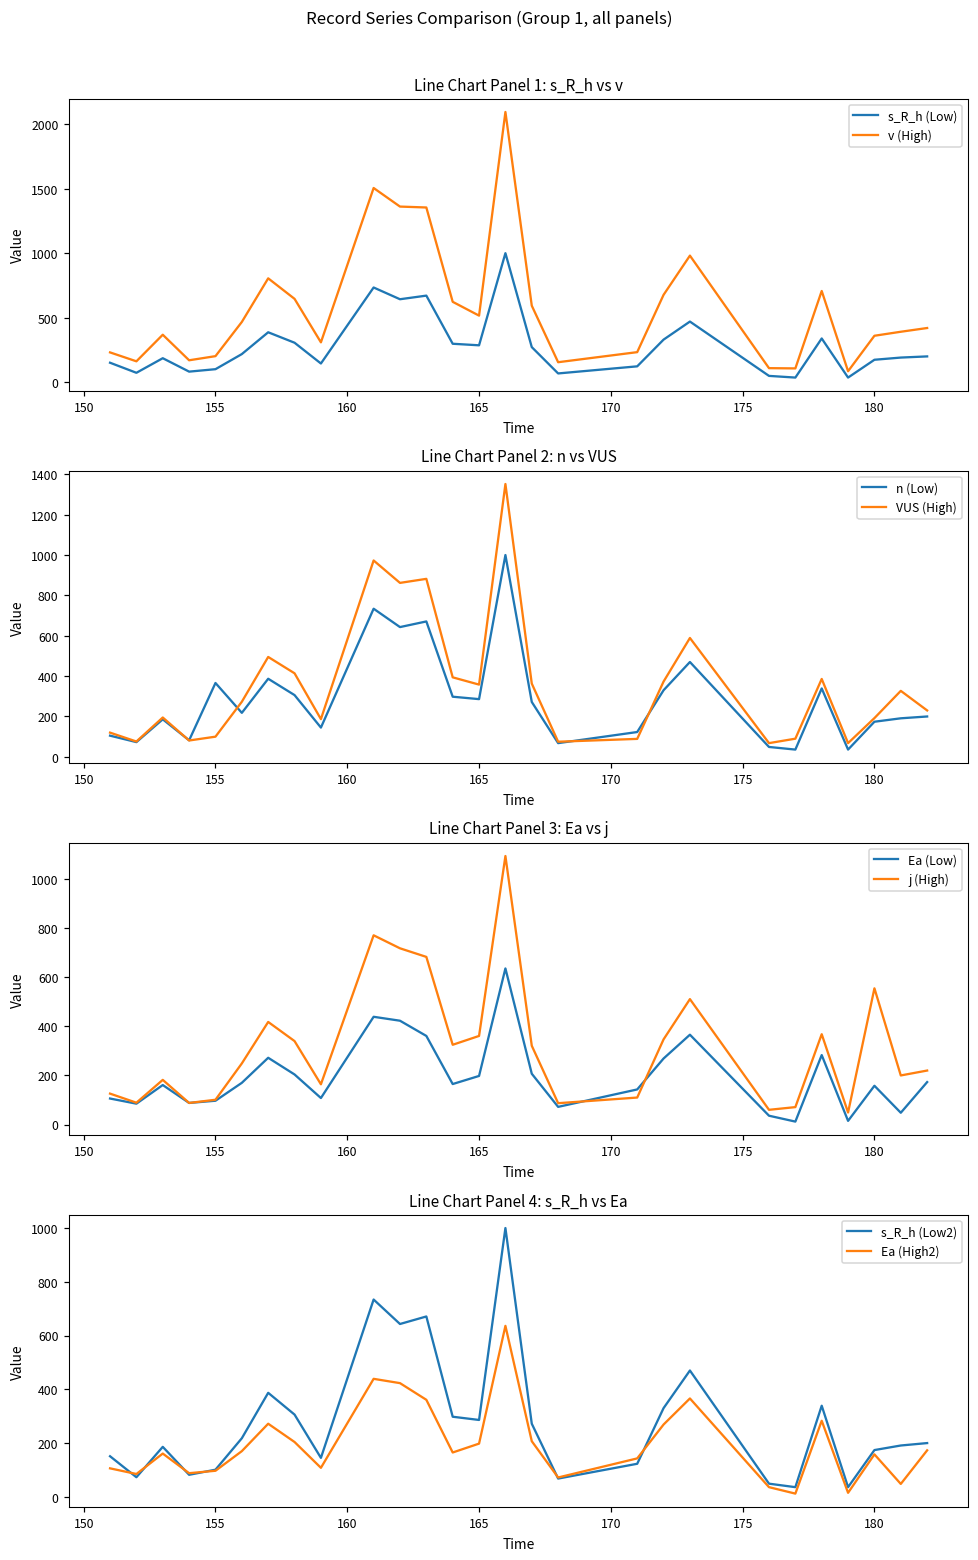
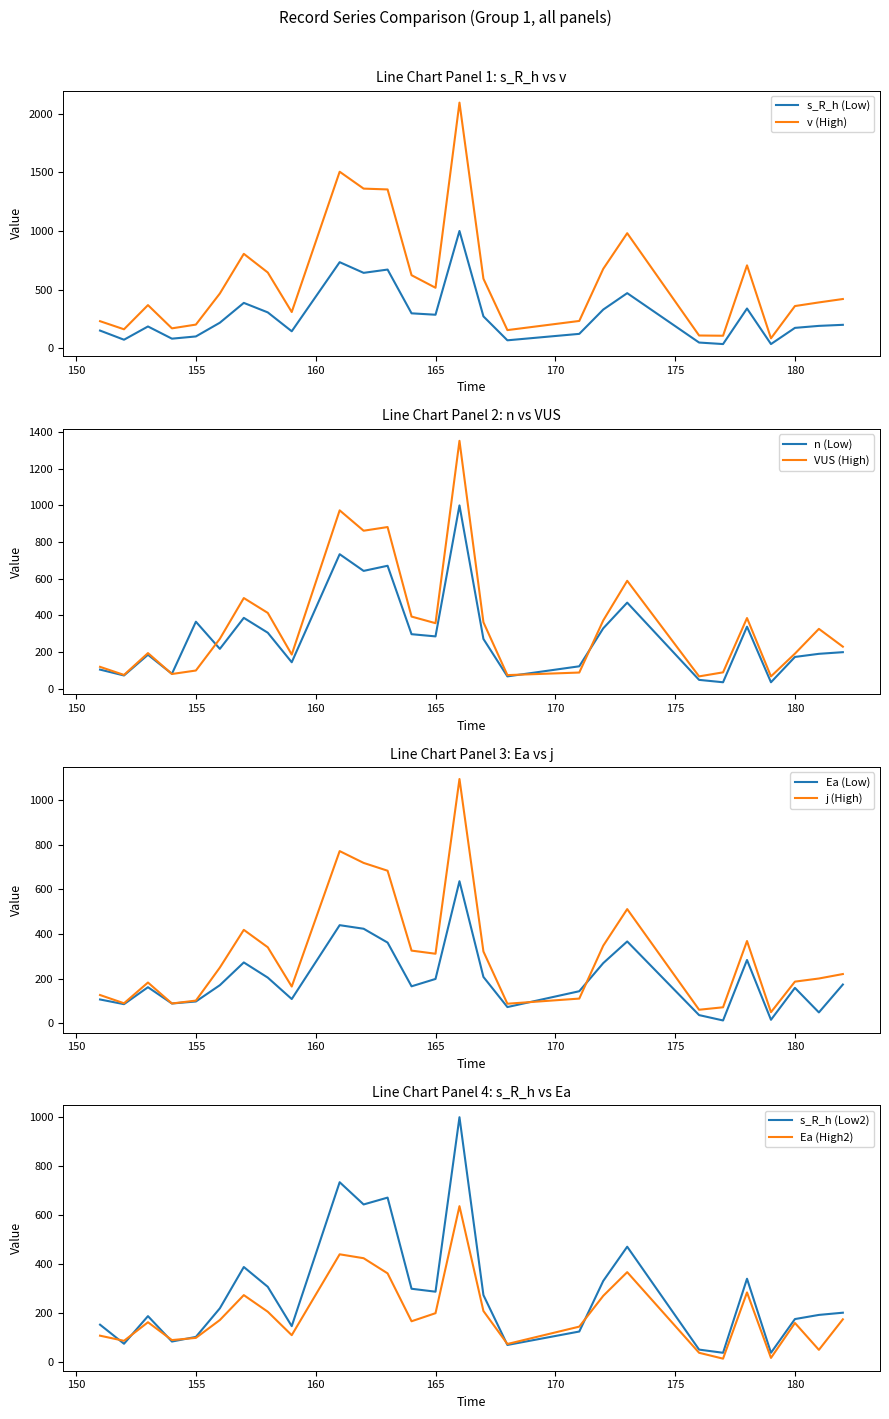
  {
    "Line Chart Panel 1: s_R_h vs v": {
      "s_R_h (Low)": {
        "155": 100,
        "165": 290,
        "180": 170
      },
      "v (High)": {
        "155": 200,
        "165": 520,
        "180": 360
      }
    },
    "Line Chart Panel 2: n vs VUS": {
      "n (Low)": {
        "155": 370,
        "165": 290,
        "180": 170
      },
      "VUS (High)": {
        "155": 100,
        "165": 360,
        "180": 190
      }
    },
    "Line Chart Panel 3: Ea vs j": {
      "Ea (Low)": {
        "165": 200,
        "180": 160
      },
      "j (High)": {
-       "165": 360,
-       "180": 560
+       "165": 310,
+       "180": 190
      }
    },
    "Line Chart Panel 4: s_R_h vs Ea": {
      "s_R_h (Low2)": {
        "165": 290,
        "180": 170
      },
      "Ea (High2)": {
        "165": 200,
        "180": 160
      }
    }
  }
